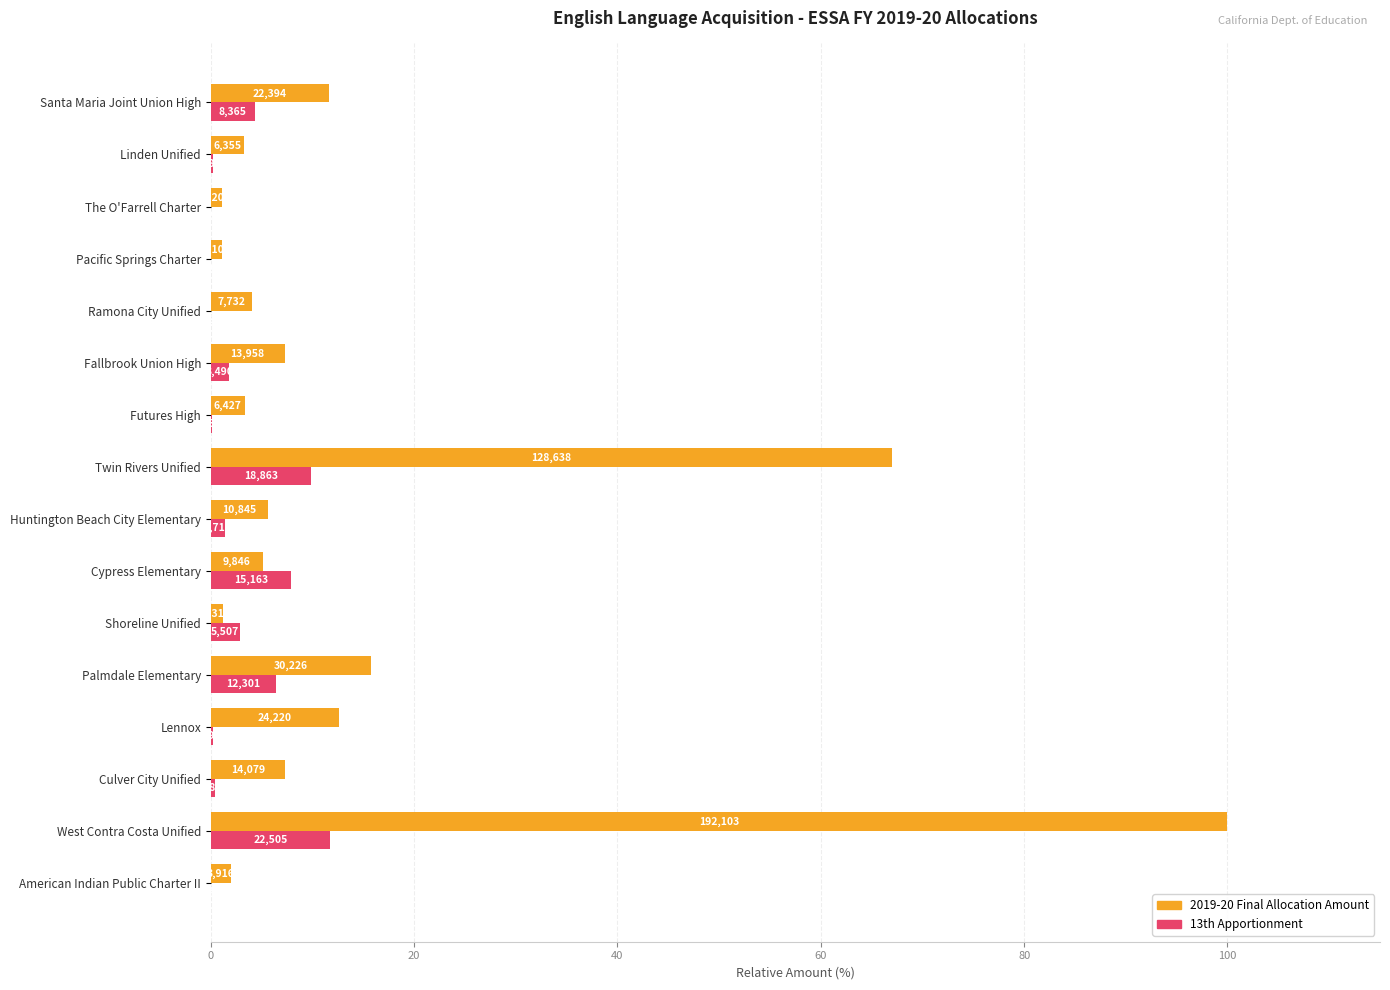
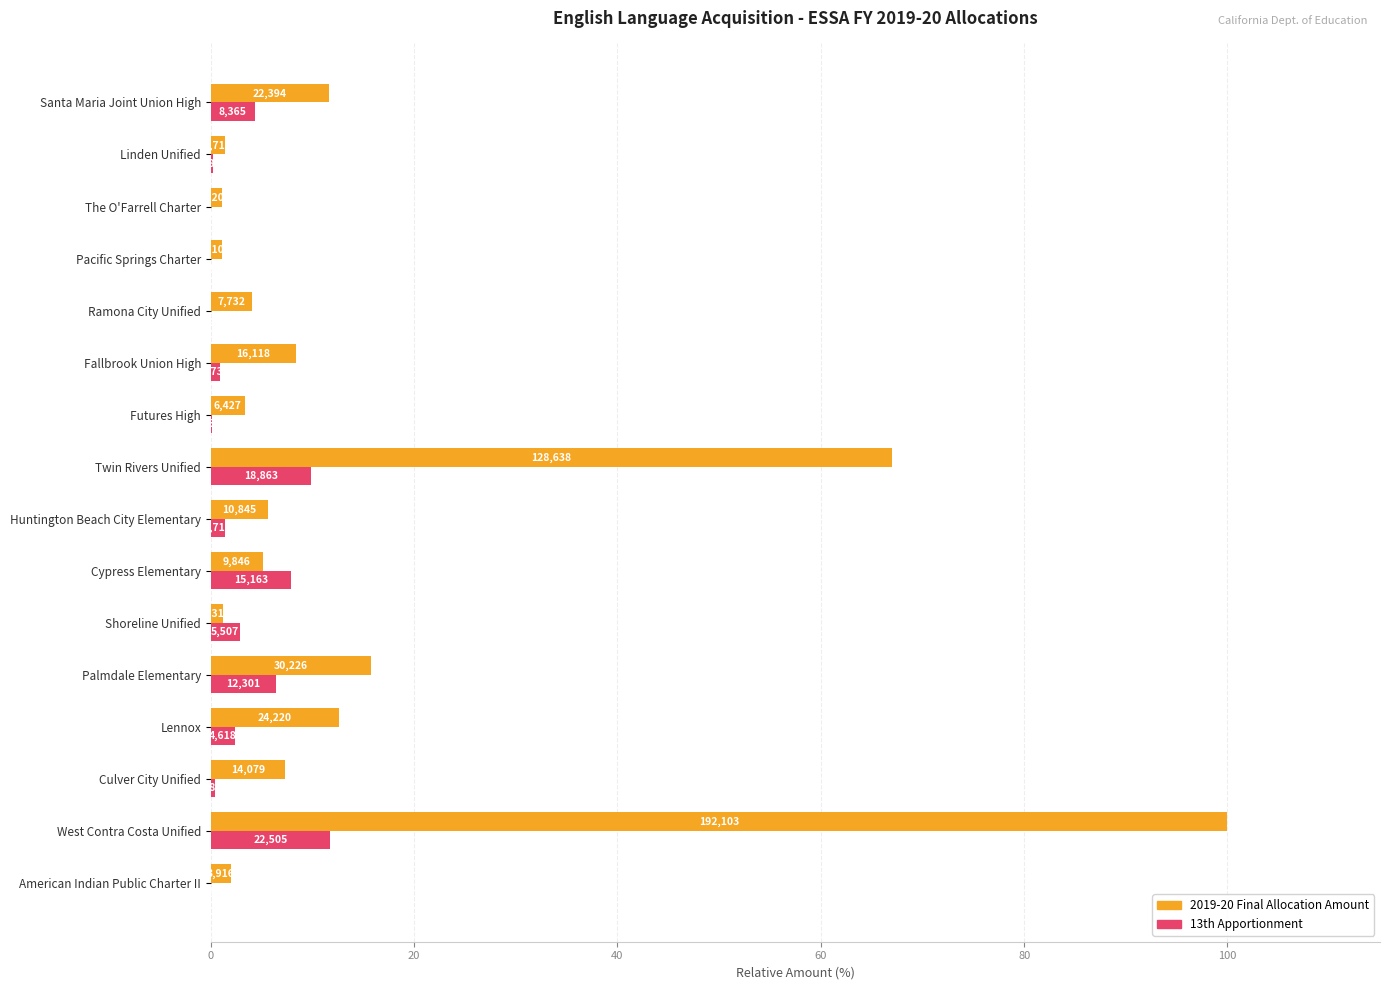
  {
    "2019-20 Final Allocation Amount": {
-     "Linden Unified": "3.3",
-     "Fallbrook Union High": "13,958"
+     "Linden Unified": "1.4",
+     "Fallbrook Union High": "16,118"
    },
    "13th Apportionment": {
      "Linden Unified": "0.3",
-     "Fallbrook Union High": "1.8",
+     "Fallbrook Union High": "0.9",
      "Huntington Beach City Elementary": "1.4",
-     "Lennox": "0.3",
+     "Lennox": "2.4",
      "Culver City Unified": "0.5"
    }
  }
